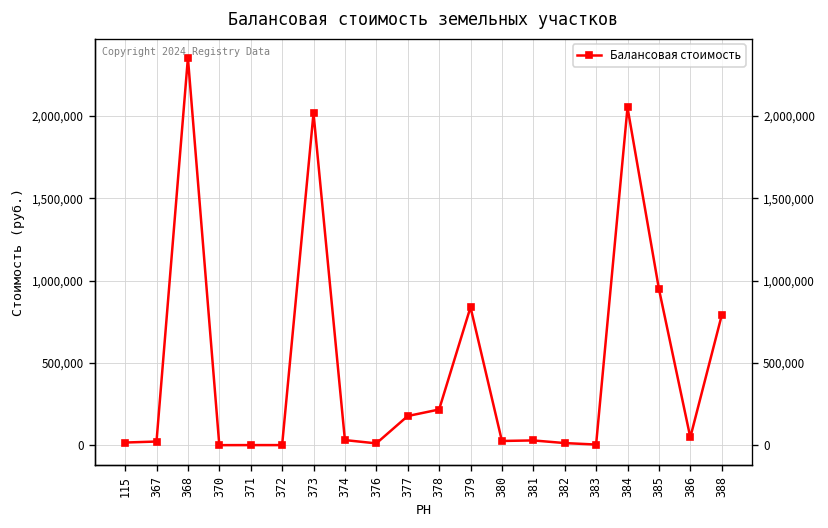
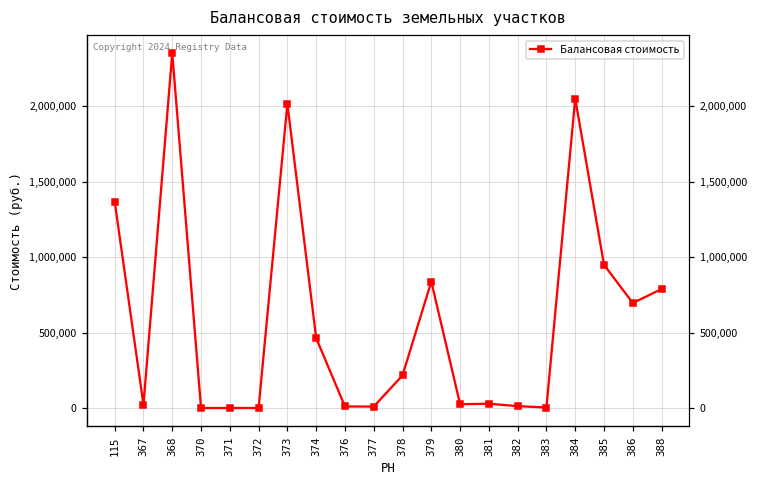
  {
-   "115": "20,000",
+   "115": "1,370,000",
    "367": "20,000",
    "370": "0",
    "371": "0",
    "372": "0",
    "373": "2,020,000",
-   "374": "30,000",
+   "374": "460,000",
    "376": "10,000",
-   "377": "180,000",
+   "377": "10,000",
    "378": "220,000",
    "379": "840,000",
    "380": "30,000",
    "381": "30,000",
    "382": "10,000",
    "383": "0",
    "384": "2,050,000",
    "385": "950,000",
-   "386": "50,000",
+   "386": "700,000",
    "388": "790,000"
  }
